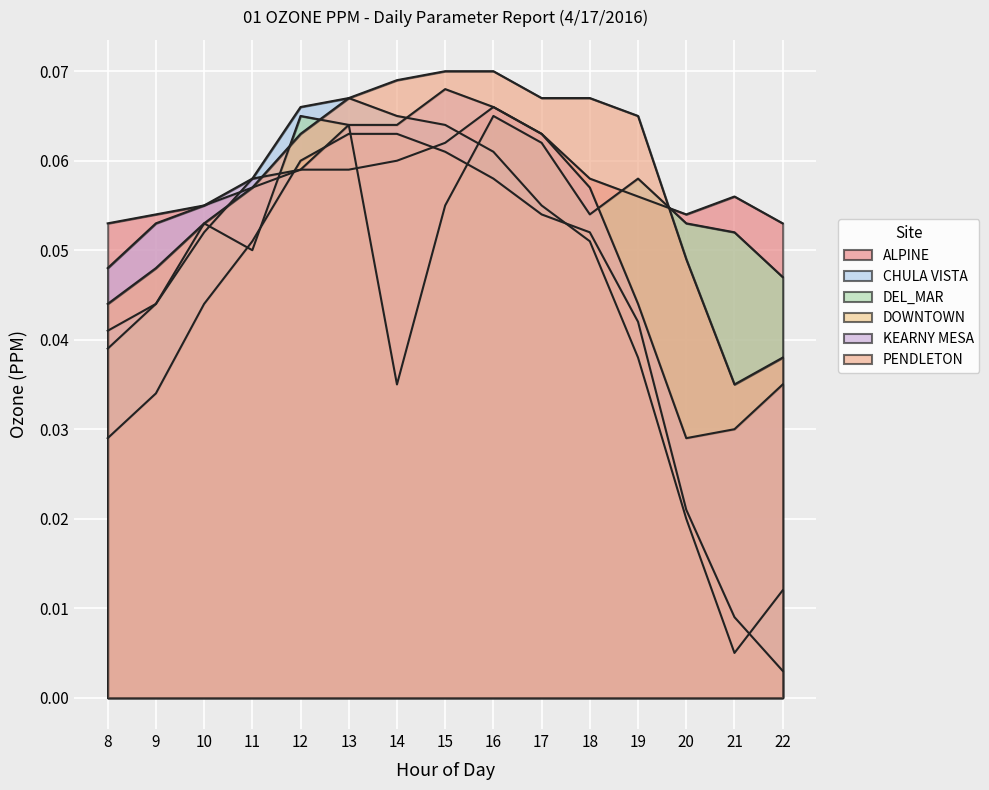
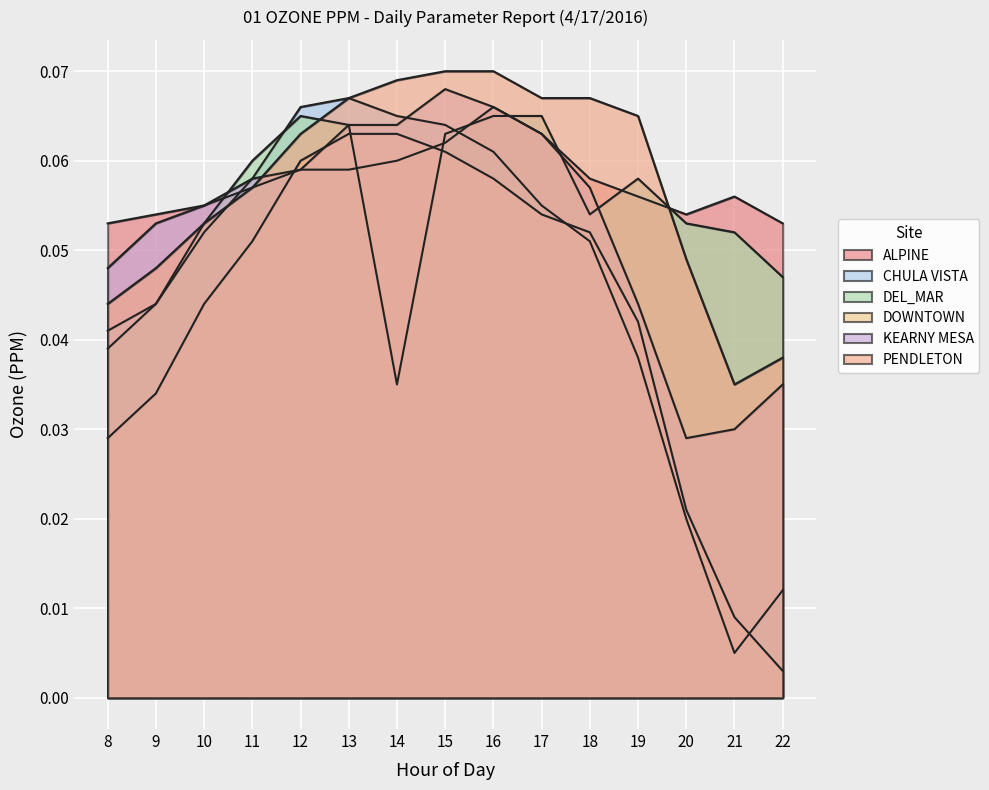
  {
    "DEL_MAR": {
      "8": 0.039,
-     "11": 0.05,
+     "11": 0.06,
      "12": 0.065,
      "14": 0.035,
-     "15": 0.055,
+     "15": 0.063,
      "16": 0.065,
-     "17": 0.062,
+     "17": 0.065,
      "18": 0.054,
      "19": 0.058,
      "20": 0.053,
      "21": 0.052,
      "22": 0.047
    }
  }
